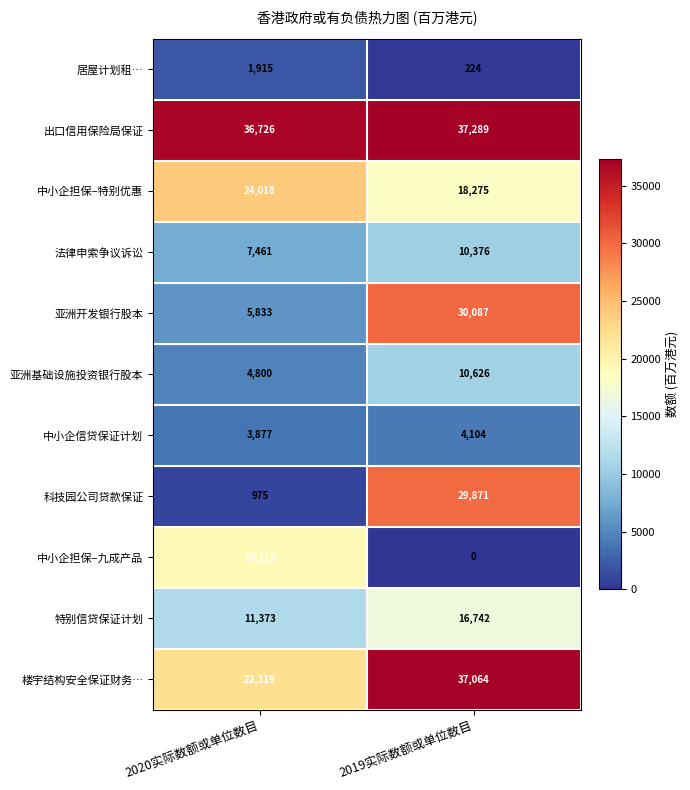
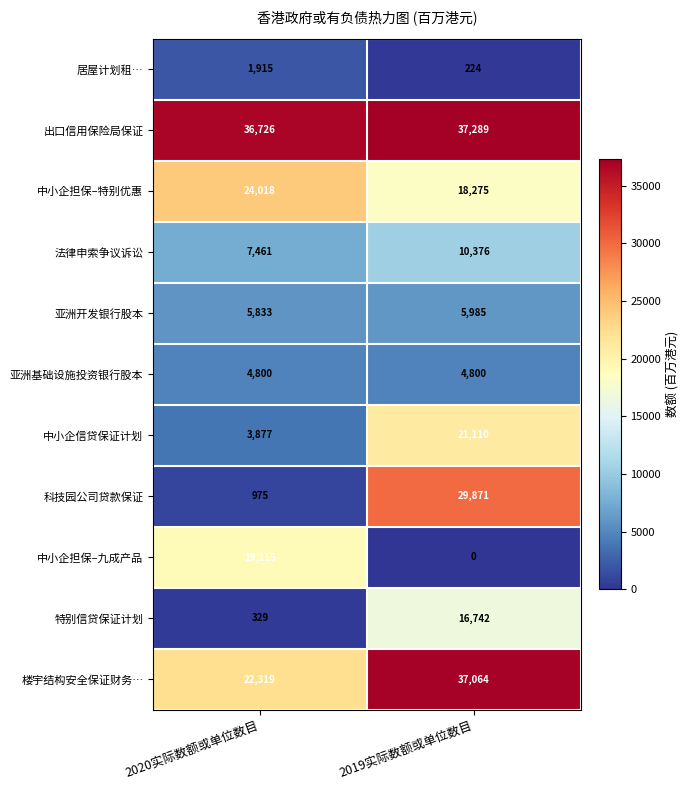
  {
    "居屋计划租…": {
      "2020实际数额或单位数目": "1,915",
      "2019实际数额或单位数目": "224"
    },
    "出口信用保险局保证": {
      "2020实际数额或单位数目": "36,726",
      "2019实际数额或单位数目": "37,289"
    },
    "中小企担保–特别优惠": {
      "2020实际数额或单位数目": "24,018",
      "2019实际数额或单位数目": "18,275"
    },
    "法律申索争议诉讼": {
      "2020实际数额或单位数目": "7,461",
      "2019实际数额或单位数目": "10,376"
    },
    "亚洲开发银行股本": {
      "2020实际数额或单位数目": "5,833",
-     "2019实际数额或单位数目": "30,087"
+     "2019实际数额或单位数目": "5,985"
    },
    "亚洲基础设施投资银行股本": {
      "2020实际数额或单位数目": "4,800",
-     "2019实际数额或单位数目": "10,626"
+     "2019实际数额或单位数目": "4,800"
    },
    "中小企信贷保证计划": {
      "2020实际数额或单位数目": "3,877",
-     "2019实际数额或单位数目": "4,104"
+     "2019实际数额或单位数目": "21,110"
    },
    "科技园公司贷款保证": {
      "2020实际数额或单位数目": "975",
      "2019实际数额或单位数目": "29,871"
    },
    "中小企担保–九成产品": {
      "2020实际数额或单位数目": "19,115",
      "2019实际数额或单位数目": "0"
    },
    "特别信贷保证计划": {
-     "2020实际数额或单位数目": "11,373",
+     "2020实际数额或单位数目": "329",
      "2019实际数额或单位数目": "16,742"
    },
    "楼宇结构安全保证财务…": {
      "2020实际数额或单位数目": "22,319",
      "2019实际数额或单位数目": "37,064"
    }
  }
